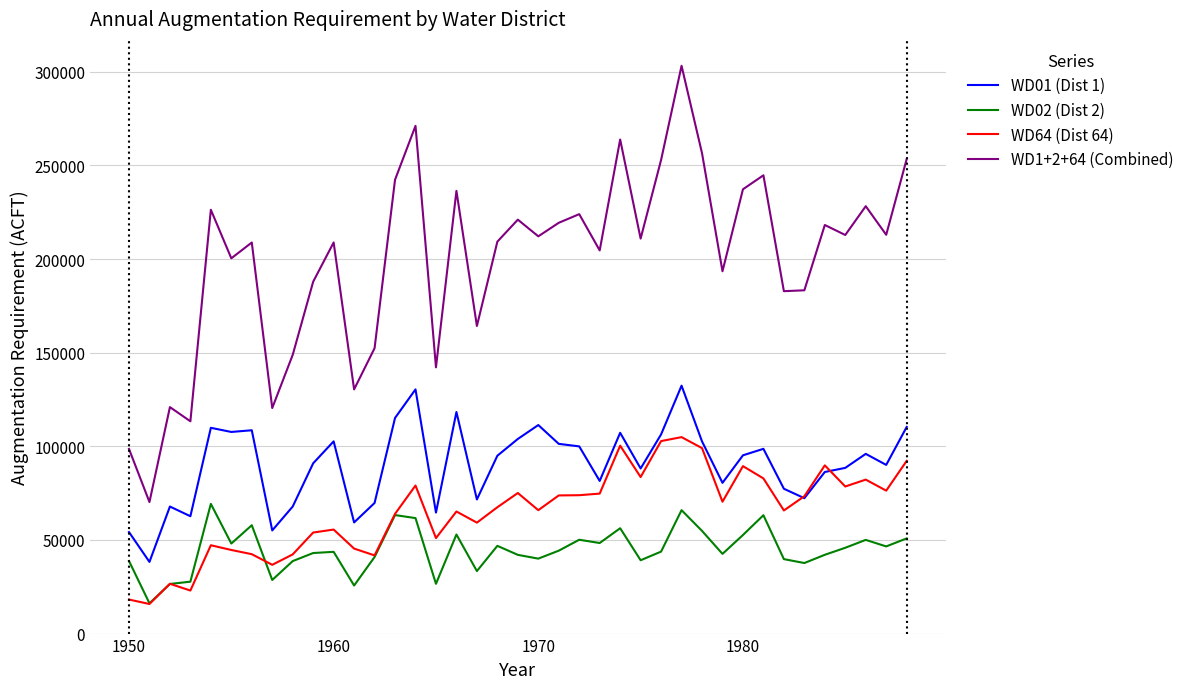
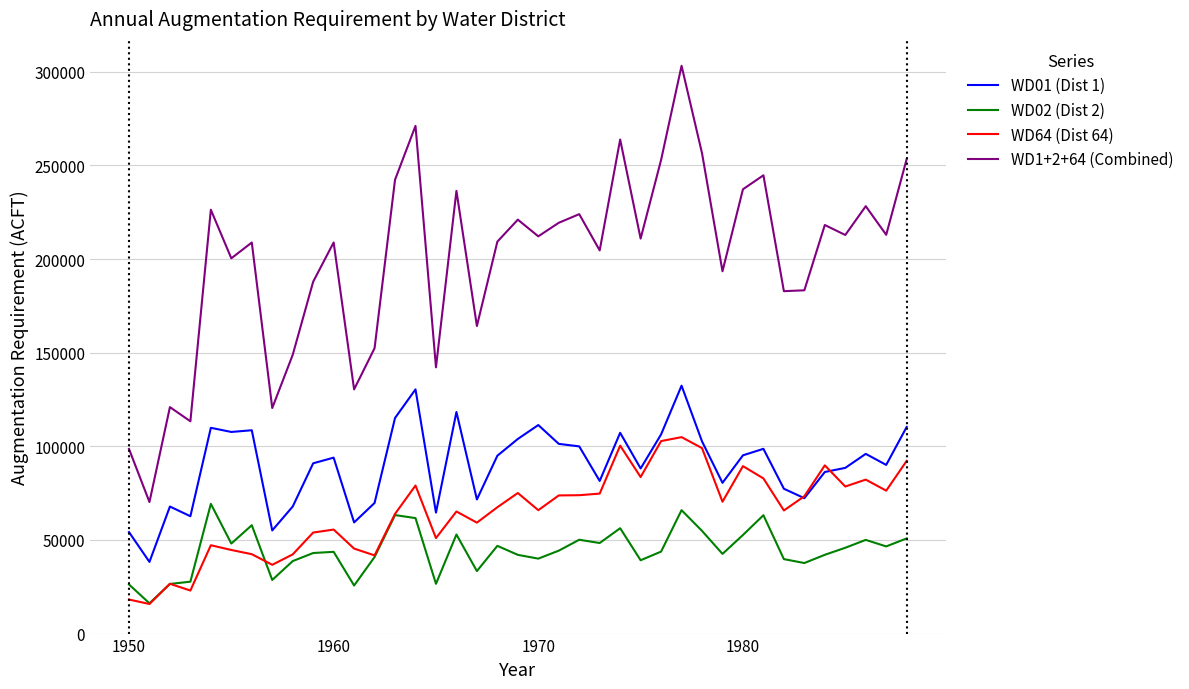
  {
    "WD01 (Dist 1)": {
      "1950": 54000,
-     "1960": 103000,
+     "1960": 94000,
      "1970": 111000,
      "1980": 95000
    },
    "WD02 (Dist 2)": {
-     "1950": 39000,
+     "1950": 26000,
      "1960": 44000,
      "1970": 40000,
      "1980": 53000
    },
    "WD64 (Dist 64)": {
      "1950": 18000,
      "1960": 56000,
      "1970": 66000,
      "1980": 89000
    },
    "WD1+2+64 (Combined)": {
      "1950": 99000,
      "1960": 209000,
      "1970": 212000,
      "1980": 237000
    }
  }
